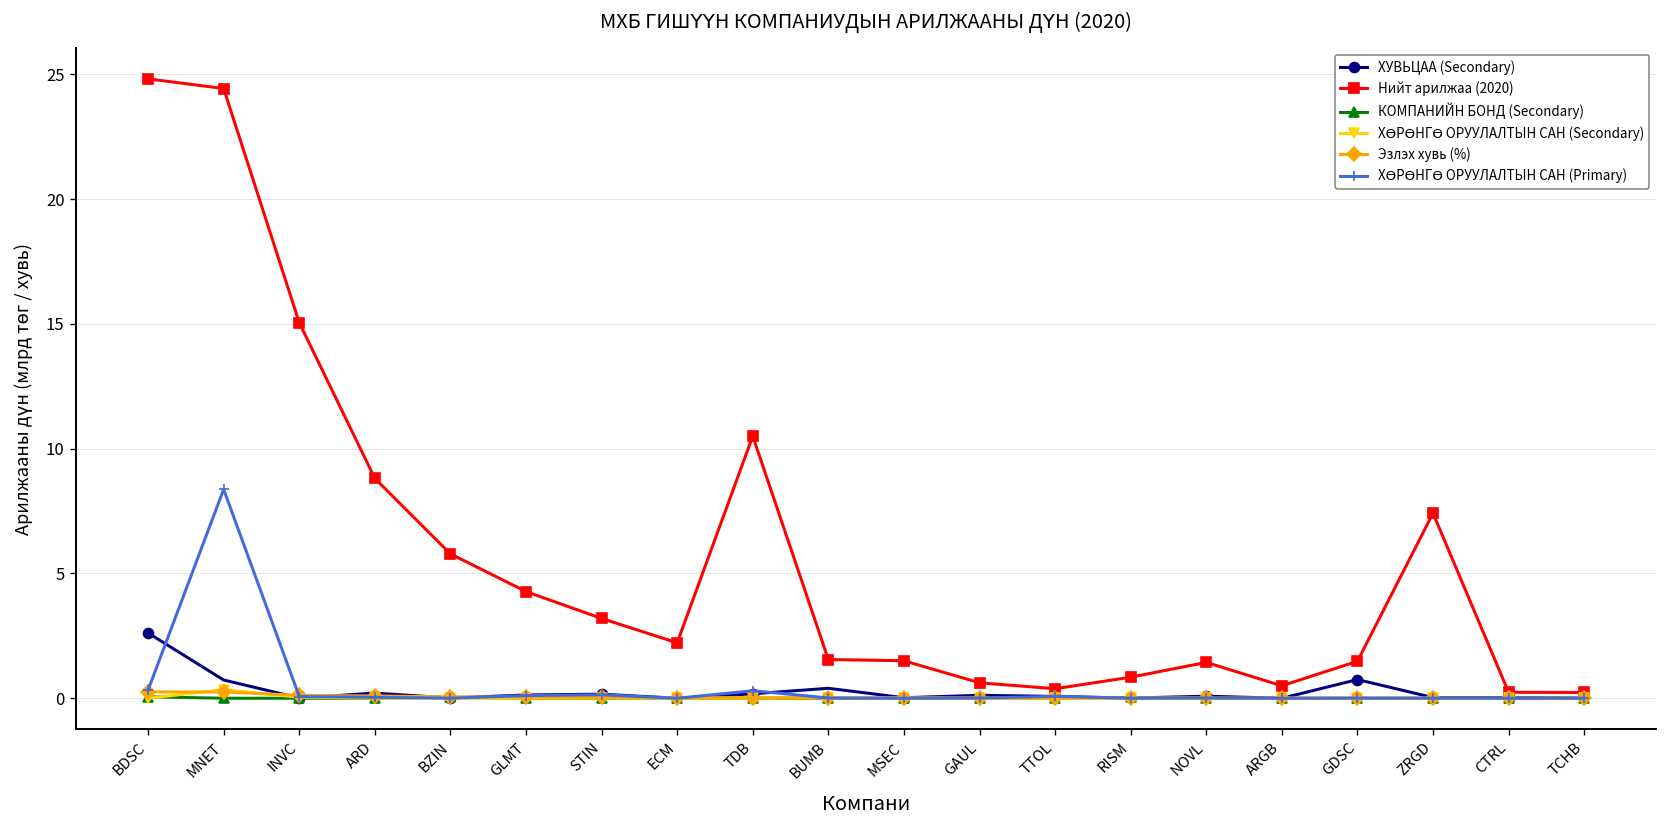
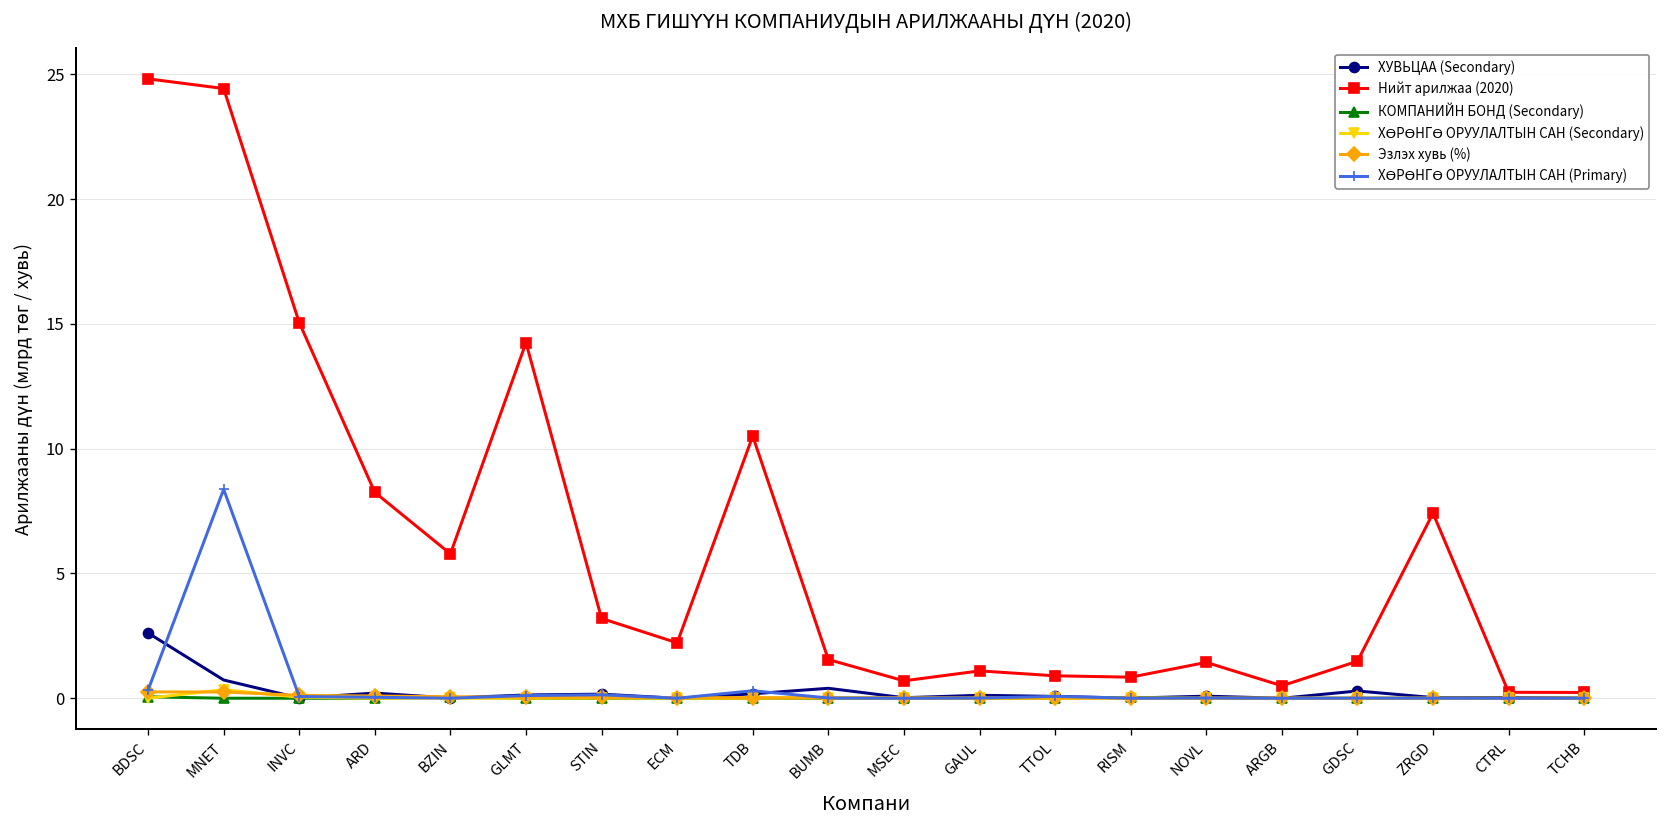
  {
    "ХУВЬЦАА (Secondary)": {
      "BDSC": 2.6,
      "MNET": 0.7,
      "TDB": 0.2,
      "BUMB": 0.4,
-     "GDSC": 0.7
+     "GDSC": 0.3
    },
    "Нийт арилжаа (2020)": {
      "BDSC": 24.8,
      "MNET": 24.4,
      "INVC": 15.1,
-     "ARD": 8.8,
+     "ARD": 8.3,
      "BZIN": 5.8,
-     "GLMT": 4.3,
+     "GLMT": 14.3,
      "STIN": 3.2,
      "ECM": 2.2,
      "TDB": 10.5,
      "BUMB": 1.6,
-     "MSEC": 1.5,
-     "GAUL": 0.6,
-     "TTOL": 0.4,
+     "MSEC": 0.7,
+     "GAUL": 1.1,
+     "TTOL": 0.9,
      "RISM": 0.8,
      "NOVL": 1.4,
      "ARGB": 0.5,
      "GDSC": 1.5,
      "ZRGD": 7.4,
      "CTRL": 0.2,
      "TCHB": 0.2
    },
    "КОМПАНИЙН БОНД (Secondary)": {
      "MNET": 0.0
    },
    "ХӨРӨНГӨ ОРУУЛАЛТЫН САН (Primary)": {
      "MNET": 8.4,
      "TDB": 0.3
    }
  }
